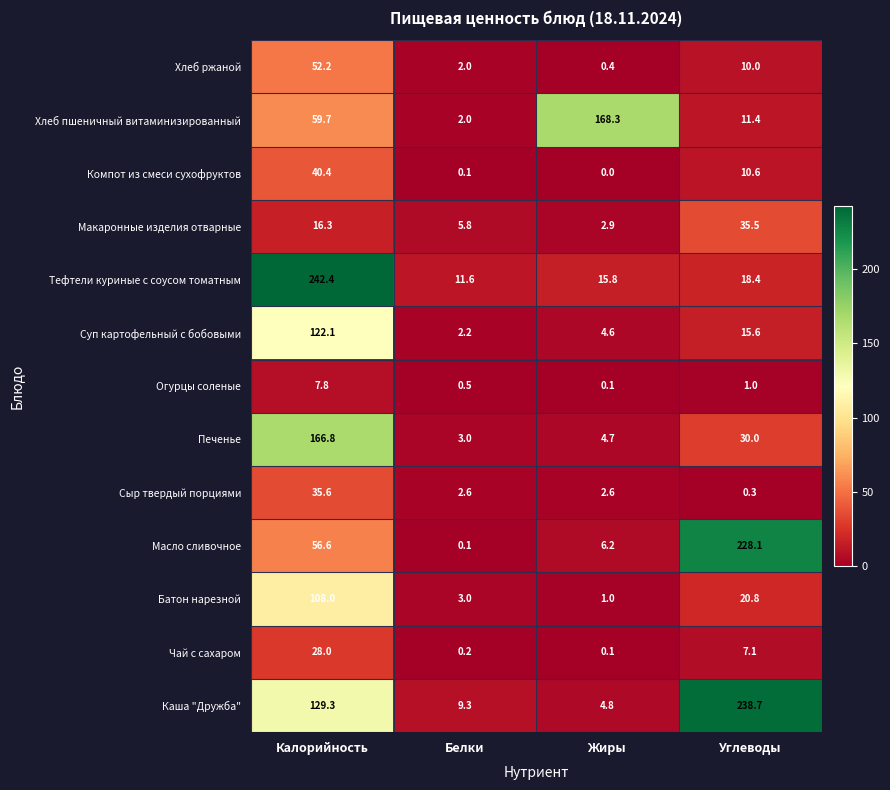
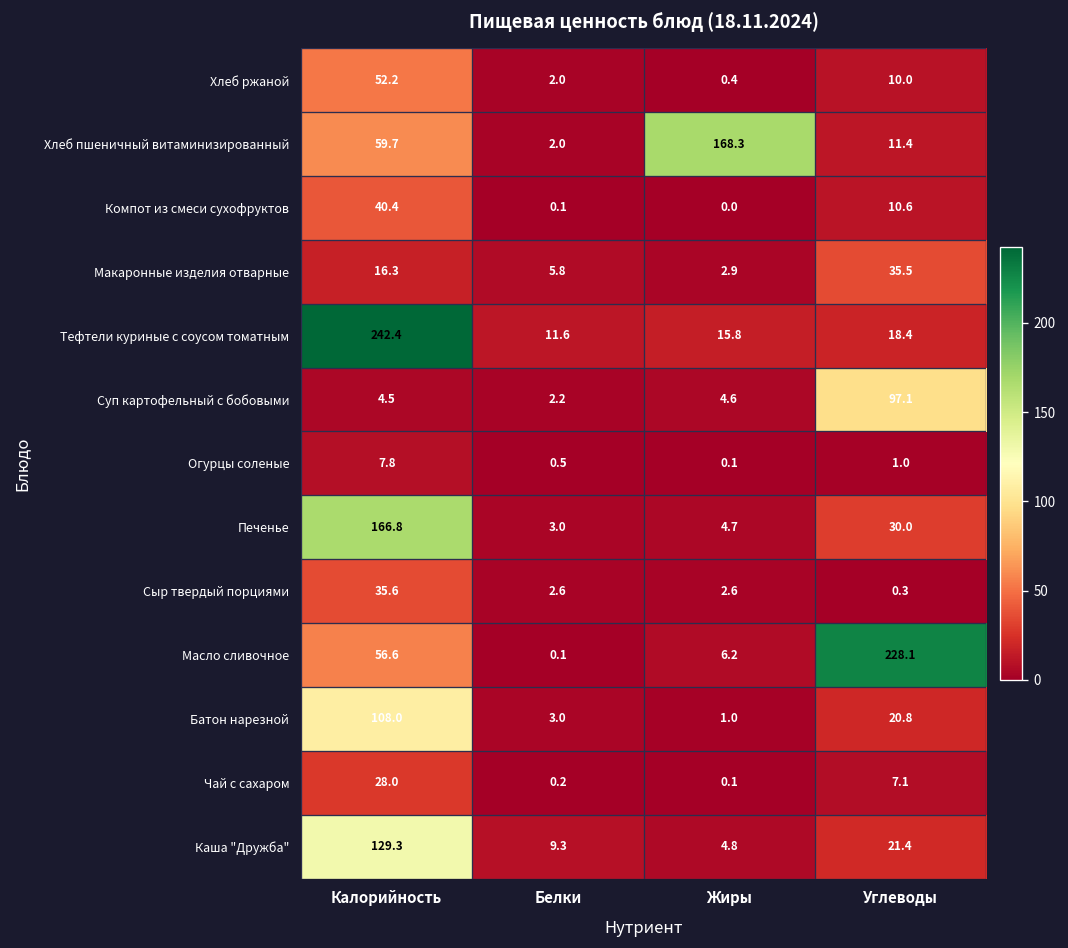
  {
    "Хлеб ржаной": {
      "Калорийность": 52.2,
      "Белки": 2.0,
      "Жиры": 0.4,
      "Углеводы": 10.0
    },
    "Хлеб пшеничный витаминизированный": {
      "Калорийность": 59.7,
      "Белки": 2.0,
      "Жиры": 168.3,
      "Углеводы": 11.4
    },
    "Компот из смеси сухофруктов": {
      "Калорийность": 40.4,
      "Белки": 0.1,
      "Жиры": 0.0,
      "Углеводы": 10.6
    },
    "Макаронные изделия отварные": {
      "Калорийность": 16.3,
      "Белки": 5.8,
      "Жиры": 2.9,
      "Углеводы": 35.5
    },
    "Тефтели куриные с соусом томатным": {
      "Калорийность": 242.4,
      "Белки": 11.6,
      "Жиры": 15.8,
      "Углеводы": 18.4
    },
    "Суп картофельный с бобовыми": {
-     "Калорийность": 122.1,
+     "Калорийность": 4.5,
      "Белки": 2.2,
      "Жиры": 4.6,
-     "Углеводы": 15.6
+     "Углеводы": 97.1
    },
    "Огурцы соленые": {
      "Калорийность": 7.8,
      "Белки": 0.5,
      "Жиры": 0.1,
      "Углеводы": 1.0
    },
    "Печенье": {
      "Калорийность": 166.8,
      "Белки": 3.0,
      "Жиры": 4.7,
      "Углеводы": 30.0
    },
    "Сыр твердый порциями": {
      "Калорийность": 35.6,
      "Белки": 2.6,
      "Жиры": 2.6,
      "Углеводы": 0.3
    },
    "Масло сливочное": {
      "Калорийность": 56.6,
      "Белки": 0.1,
      "Жиры": 6.2,
      "Углеводы": 228.1
    },
    "Батон нарезной": {
      "Калорийность": 108.0,
      "Белки": 3.0,
      "Жиры": 1.0,
      "Углеводы": 20.8
    },
    "Чай с сахаром": {
      "Калорийность": 28.0,
      "Белки": 0.2,
      "Жиры": 0.1,
      "Углеводы": 7.1
    },
    "Каша \"Дружба\"": {
      "Калорийность": 129.3,
      "Белки": 9.3,
      "Жиры": 4.8,
-     "Углеводы": 238.7
+     "Углеводы": 21.4
    }
  }
